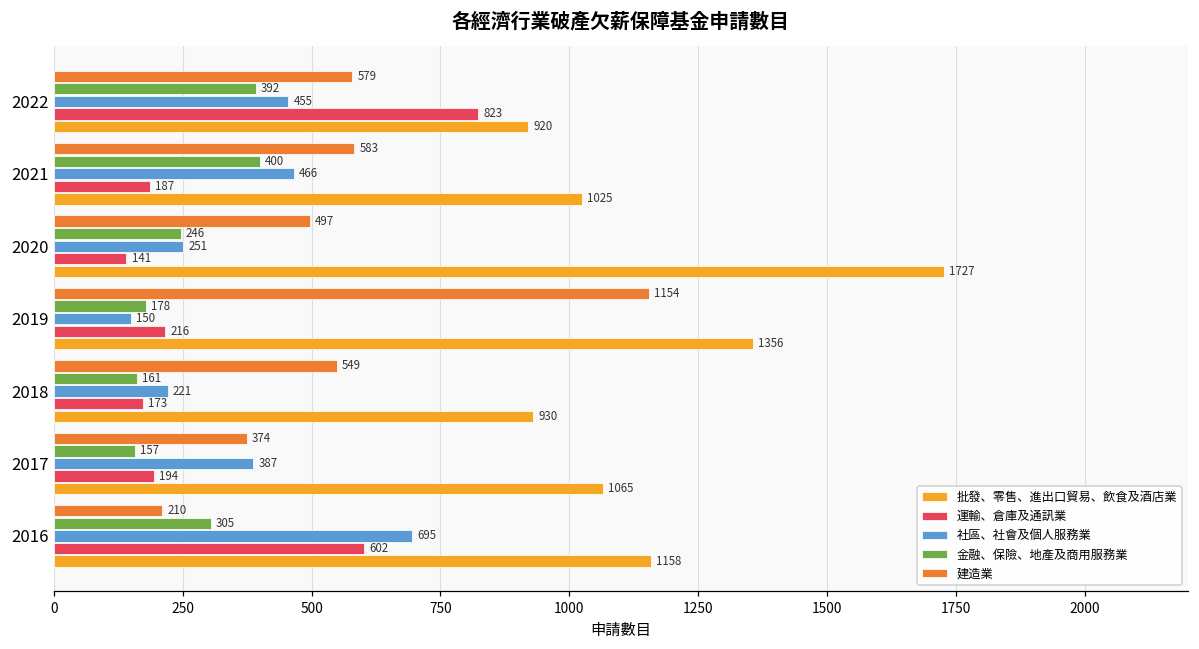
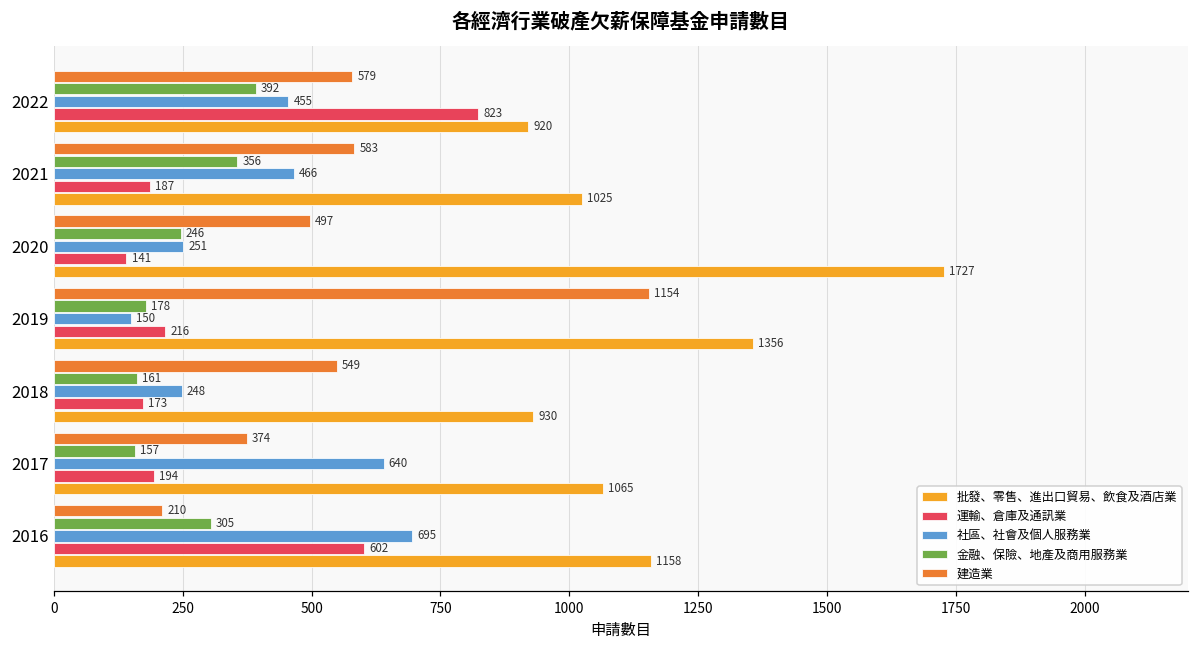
  {
    "運輸、倉庫及通訊業": {
      "2022": 823,
      "2021": 187,
      "2020": 141,
      "2019": 216,
      "2018": 173,
      "2017": 194,
      "2016": 602
    },
    "社區、社會及個人服務業": {
      "2022": 455,
      "2021": 466,
      "2020": 251,
      "2019": 150,
-     "2018": 221,
-     "2017": 387,
+     "2018": 248,
+     "2017": 640,
      "2016": 695
    },
    "金融、保險、地產及商用服務業": {
      "2022": 392,
-     "2021": 400,
+     "2021": 356,
      "2020": 246,
      "2019": 178,
      "2018": 161,
      "2017": 157,
      "2016": 305
    }
  }
